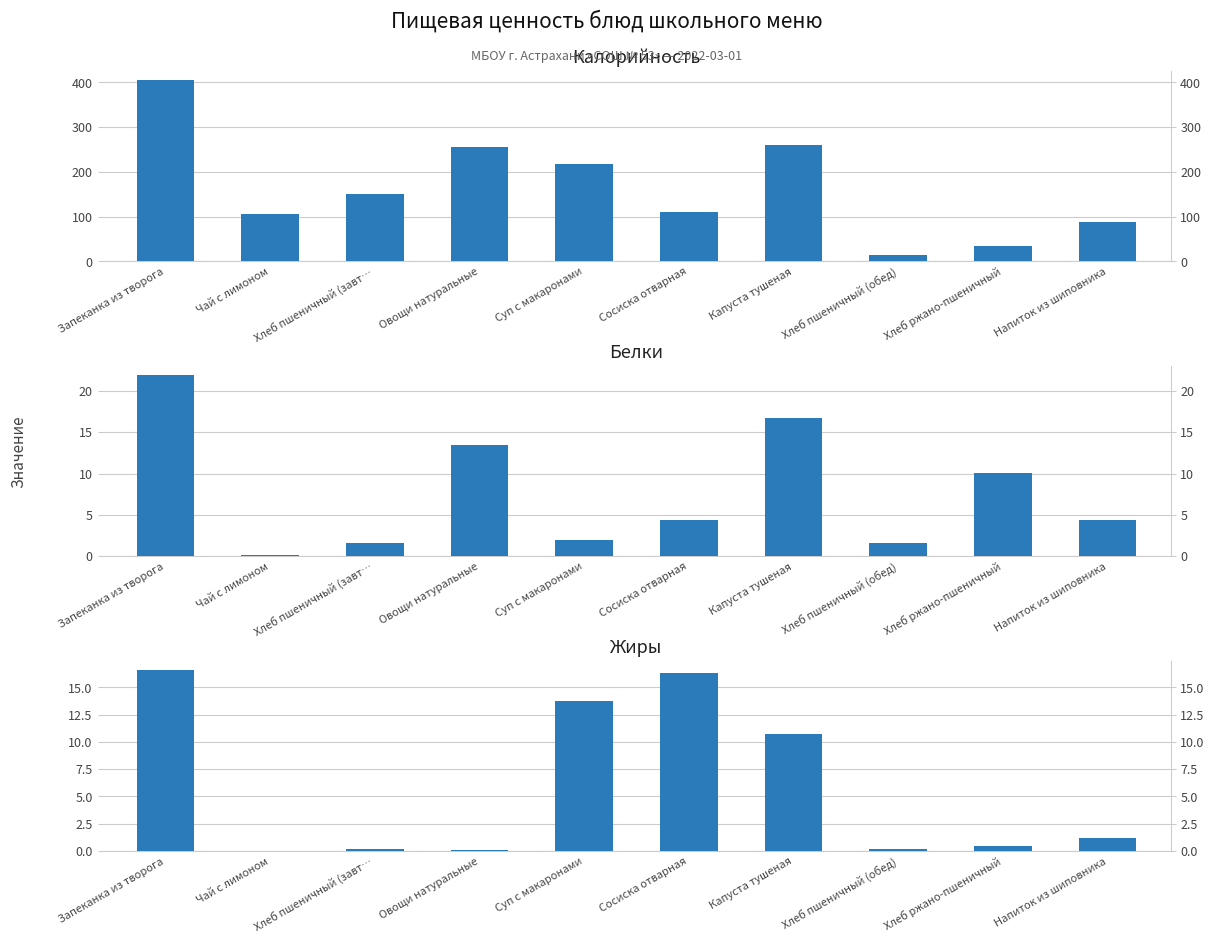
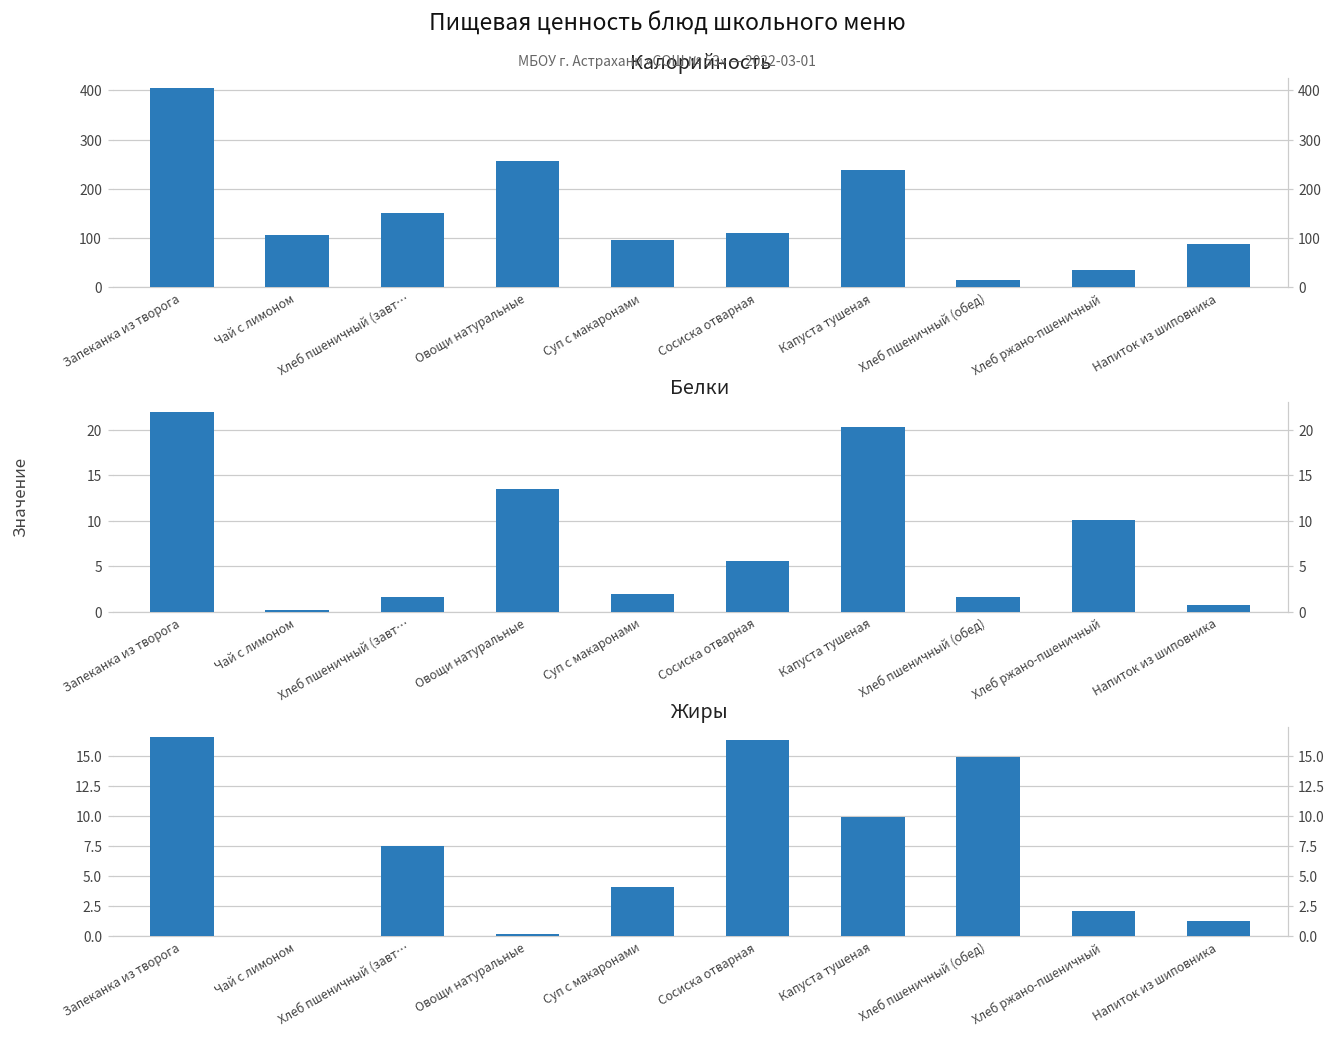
  {
    "Калорийность": {
      "Запеканка из творога": 410,
      "Чай с лимоном": 110,
      "Хлеб пшеничный (завт…": 150,
      "Овощи натуральные": 260,
-     "Суп с макаронами": 220,
+     "Суп с макаронами": 100,
      "Сосиска отварная": 110,
-     "Капуста тушеная": 260,
+     "Капуста тушеная": 240,
      "Хлеб пшеничный (обед)": 10,
      "Хлеб ржано-пшеничный": 30,
      "Напиток из шиповника": 90
    },
    "Белки": {
      "Запеканка из творога": 22,
      "Хлеб пшеничный (завт…": 2,
      "Овощи натуральные": 13,
      "Суп с макаронами": 2,
-     "Сосиска отварная": 4,
-     "Капуста тушеная": 17,
+     "Сосиска отварная": 6,
+     "Капуста тушеная": 20,
      "Хлеб пшеничный (обед)": 2,
      "Хлеб ржано-пшеничный": 10,
-     "Напиток из шиповника": 4
+     "Напиток из шиповника": 1
    },
    "Жиры": {
      "Запеканка из творога": 16.6,
-     "Хлеб пшеничный (завт…": 0.2,
-     "Суп с макаронами": 13.8,
+     "Хлеб пшеничный (завт…": 7.5,
+     "Суп с макаронами": 4.1,
      "Сосиска отварная": 16.3,
-     "Капуста тушеная": 10.7,
-     "Хлеб пшеничный (обед)": 0.2,
-     "Хлеб ржано-пшеничный": 0.4,
+     "Капуста тушеная": 9.9,
+     "Хлеб пшеничный (обед)": 14.9,
+     "Хлеб ржано-пшеничный": 2.1,
      "Напиток из шиповника": 1.2
    }
  }
